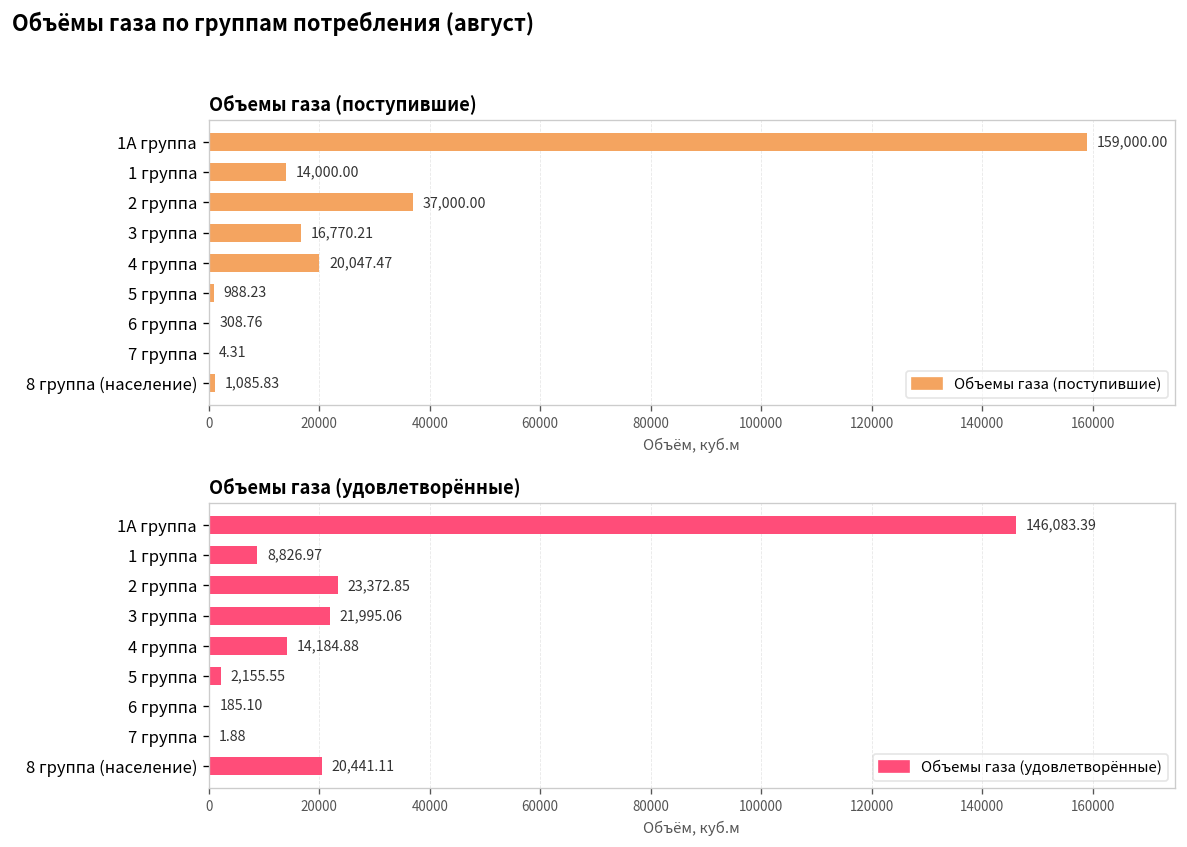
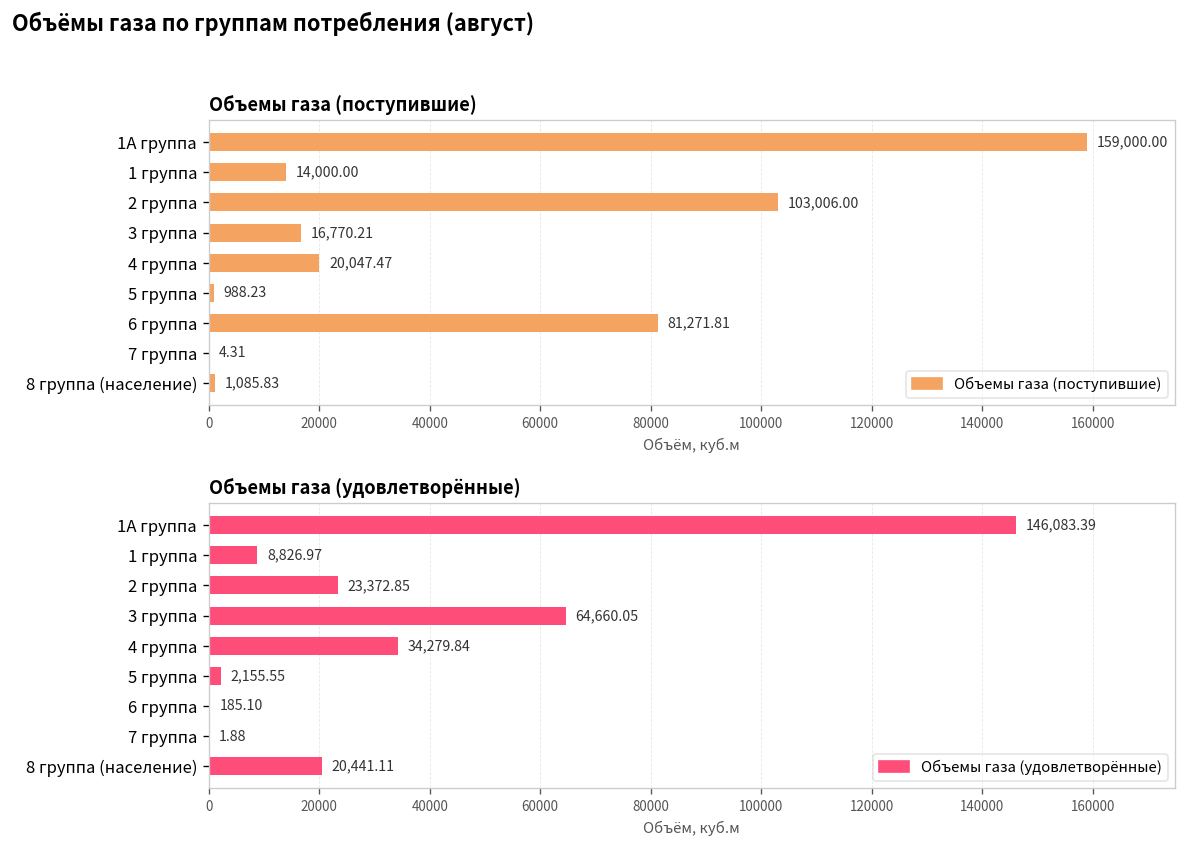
  {
    "Объемы газа (поступившие)": {
      "1А группа": "159,000.00",
      "1 группа": "14,000.00",
-     "2 группа": "37,000.00",
+     "2 группа": "103,006.00",
      "3 группа": "16,770.21",
      "4 группа": "20,047.47",
      "5 группа": "988.23",
-     "6 группа": "308.76",
+     "6 группа": "81,271.81",
      "7 группа": "4.31",
      "8 группа (население)": "1,085.83"
    },
    "Объемы газа (удовлетворённые)": {
      "1А группа": "146,083.39",
      "1 группа": "8,826.97",
      "2 группа": "23,372.85",
-     "3 группа": "21,995.06",
-     "4 группа": "14,184.88",
+     "3 группа": "64,660.05",
+     "4 группа": "34,279.84",
      "5 группа": "2,155.55",
      "6 группа": "185.10",
      "7 группа": "1.88",
      "8 группа (население)": "20,441.11"
    }
  }
